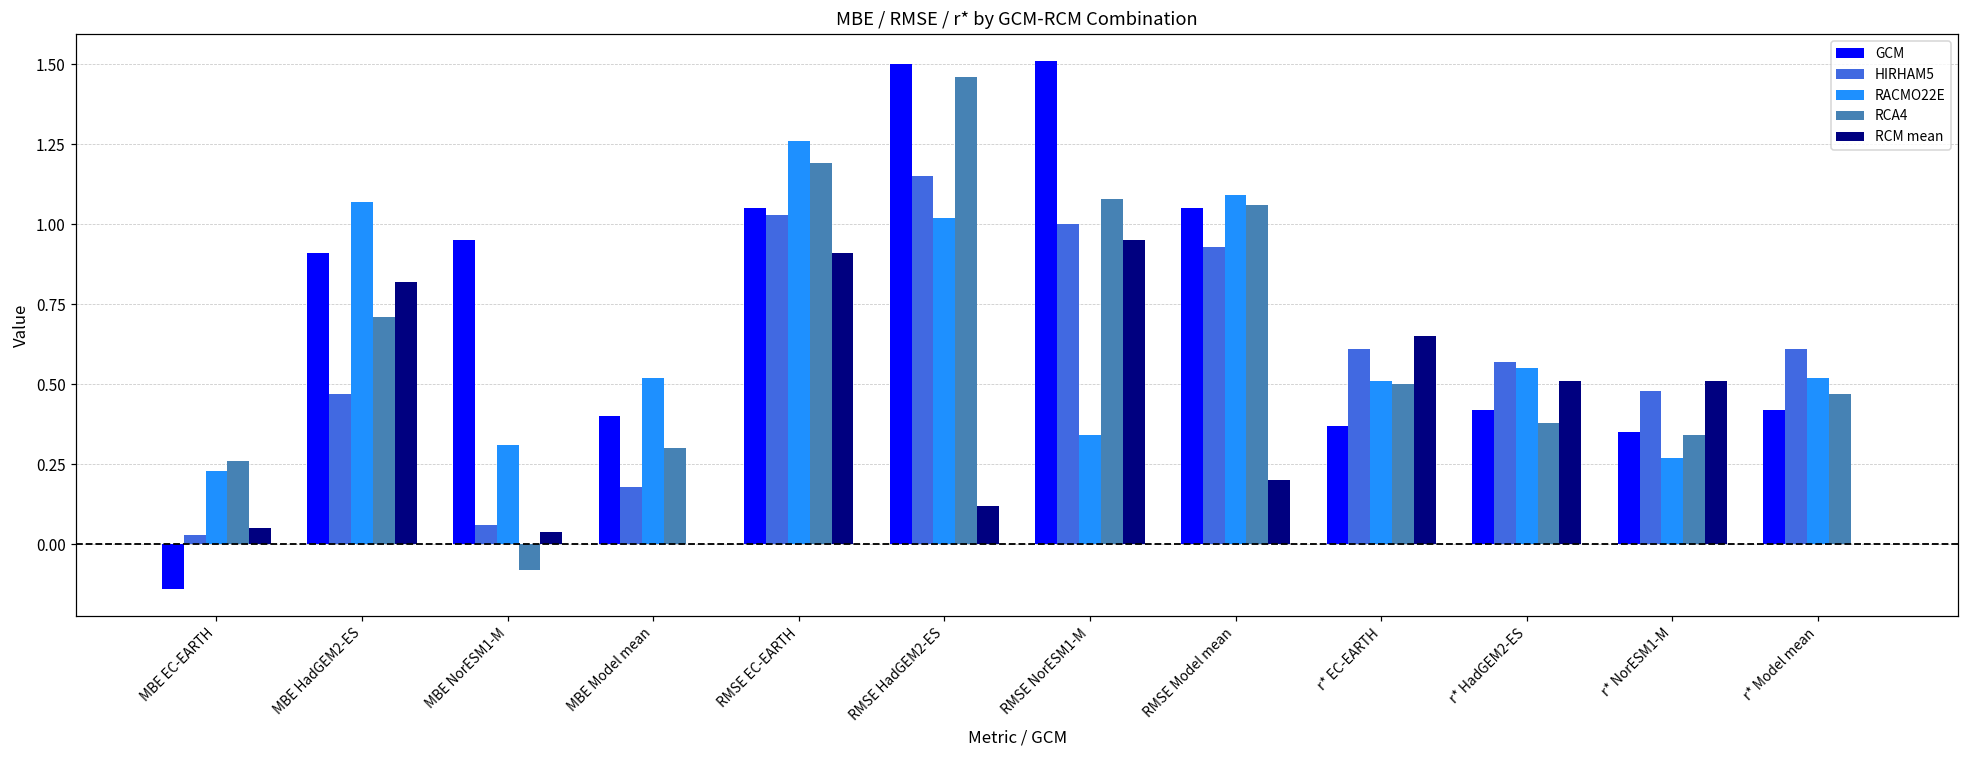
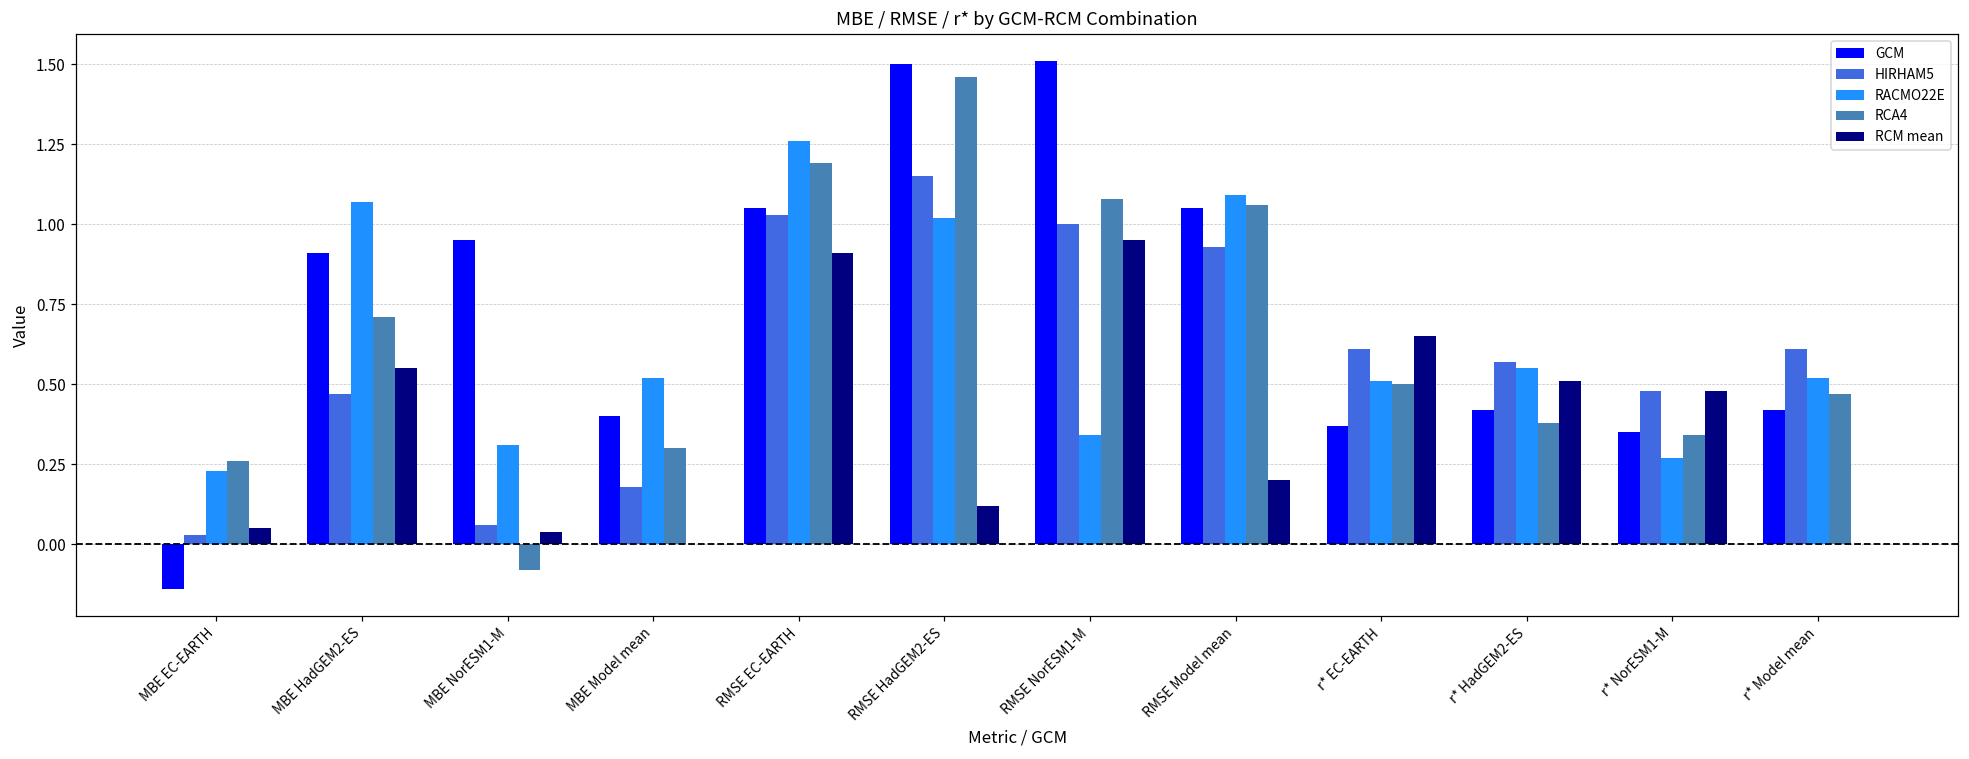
  {
    "GCM": {
      "MBE EC-EARTH": -0.14,
      "MBE HadGEM2-ES": 0.91,
      "MBE NorESM1-M": 0.95,
      "MBE Model mean": 0.40,
      "RMSE EC-EARTH": 1.05,
      "RMSE HadGEM2-ES": 1.50,
      "RMSE NorESM1-M": 1.51,
      "RMSE Model mean": 1.05,
      "r* EC-EARTH": 0.37,
      "r* HadGEM2-ES": 0.42,
      "r* NorESM1-M": 0.35,
      "r* Model mean": 0.42
    },
    "RACMO22E": {
      "MBE EC-EARTH": 0.23,
      "MBE HadGEM2-ES": 1.07,
      "MBE NorESM1-M": 0.31,
      "MBE Model mean": 0.52,
      "RMSE EC-EARTH": 1.26,
      "RMSE HadGEM2-ES": 1.02,
      "RMSE NorESM1-M": 0.34,
      "RMSE Model mean": 1.09,
      "r* EC-EARTH": 0.51,
      "r* HadGEM2-ES": 0.55,
      "r* NorESM1-M": 0.27,
      "r* Model mean": 0.52
    },
    "RCM mean": {
      "MBE EC-EARTH": 0.05,
-     "MBE HadGEM2-ES": 0.82,
+     "MBE HadGEM2-ES": 0.55,
      "MBE NorESM1-M": 0.04,
      "MBE Model mean": 0.00,
      "RMSE EC-EARTH": 0.91,
      "RMSE HadGEM2-ES": 0.12,
      "RMSE NorESM1-M": 0.95,
      "RMSE Model mean": 0.20,
      "r* EC-EARTH": 0.65,
      "r* HadGEM2-ES": 0.51,
-     "r* NorESM1-M": 0.51,
+     "r* NorESM1-M": 0.48,
      "r* Model mean": 0.00
    }
  }
